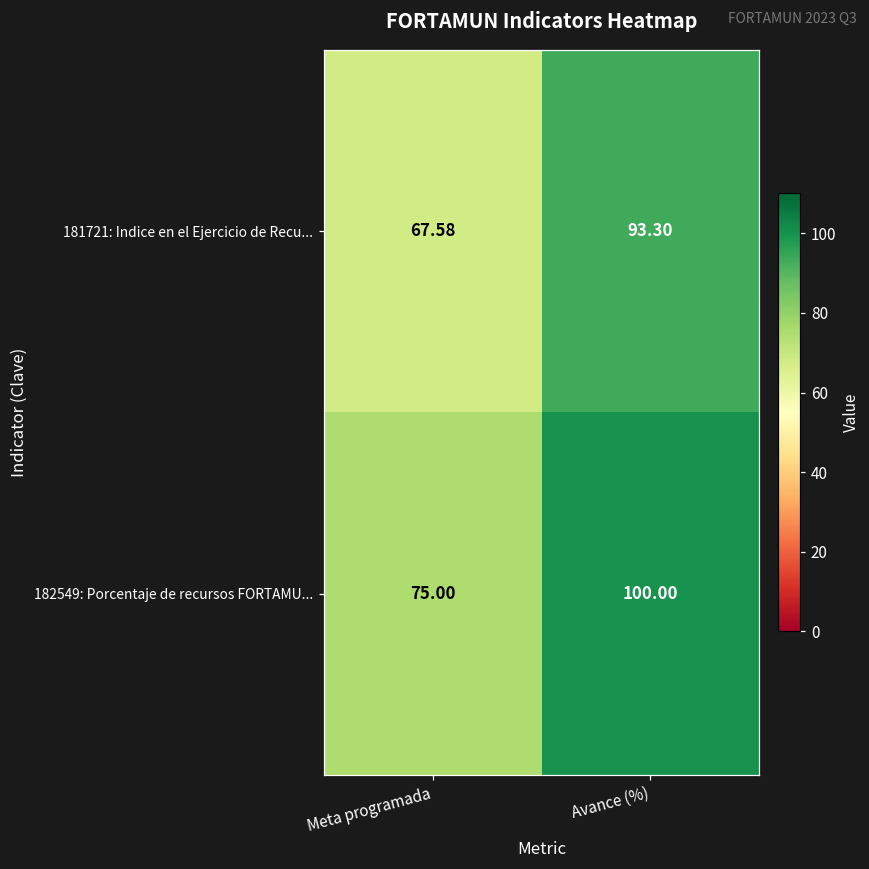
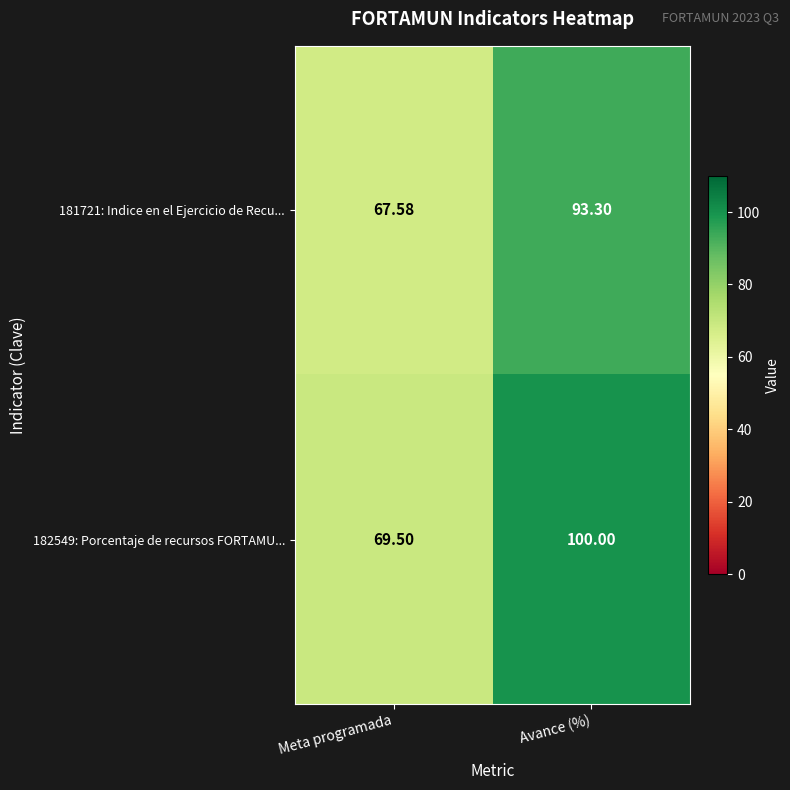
  {
    "181721: Indice en el Ejercicio de Recu...": {
      "Meta programada": 67.58,
      "Avance (%)": 93.30
    },
    "182549: Porcentaje de recursos FORTAMU...": {
-     "Meta programada": 75.00,
+     "Meta programada": 69.50,
      "Avance (%)": 100.00
    }
  }
